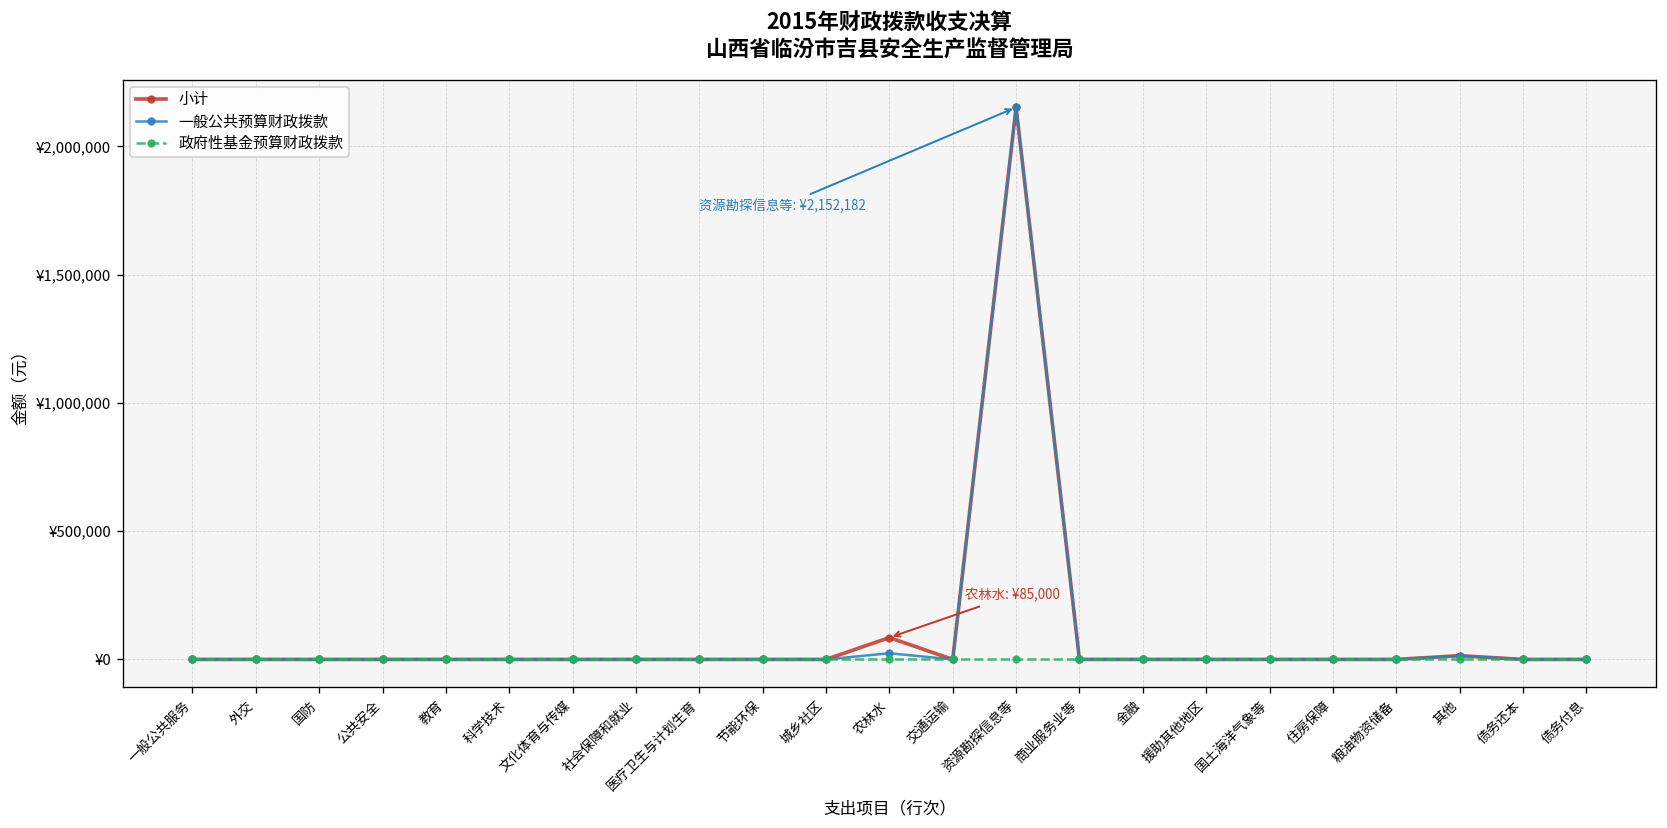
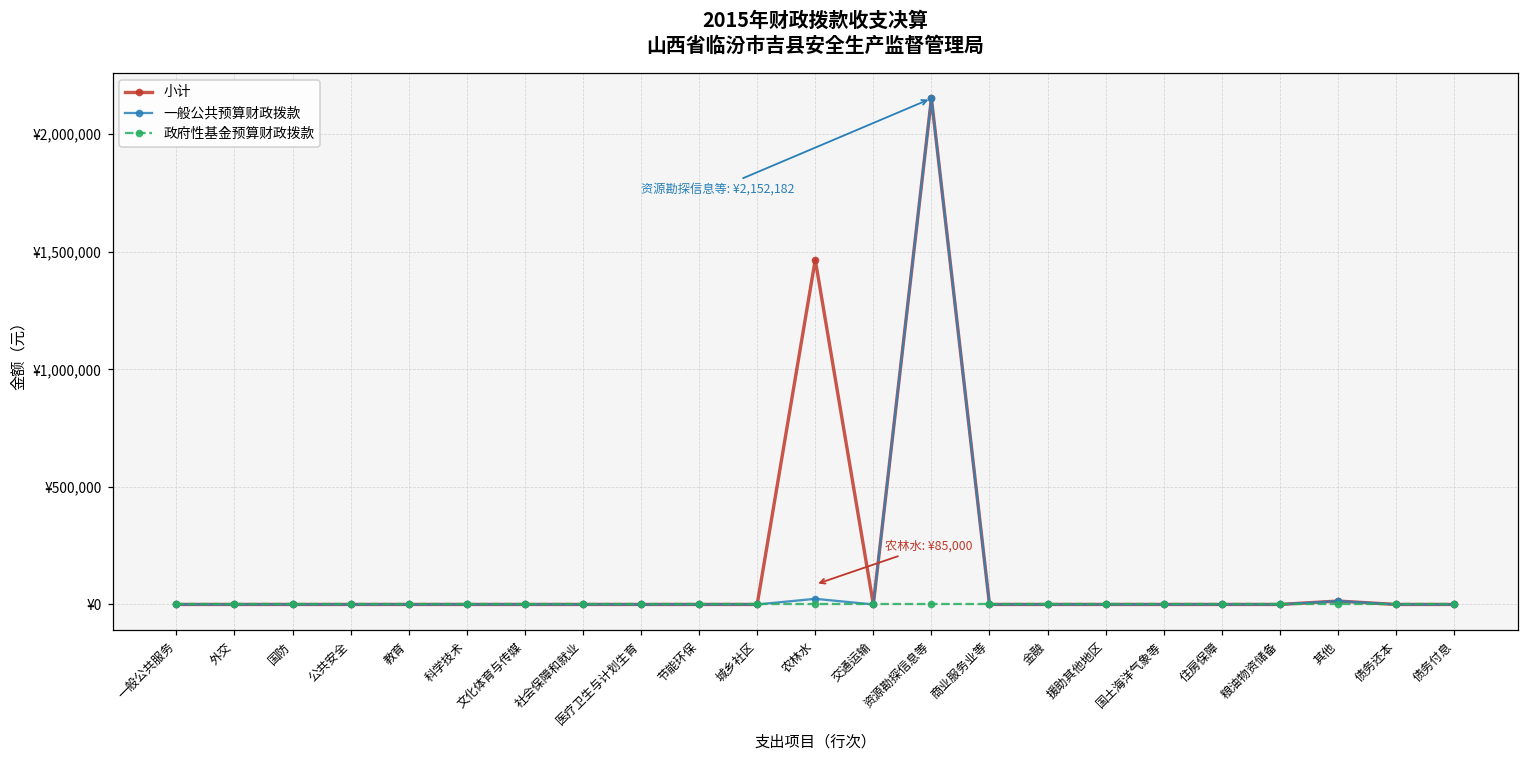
  {
    "小计": {
-     "农林水": "¥90,000"
+     "农林水": "¥1,470,000"
    },
    "政府性基金预算财政拨款": {
      "农林水": "¥0",
      "资源勘探信息等": "¥0",
      "其他": "¥0"
    }
  }
